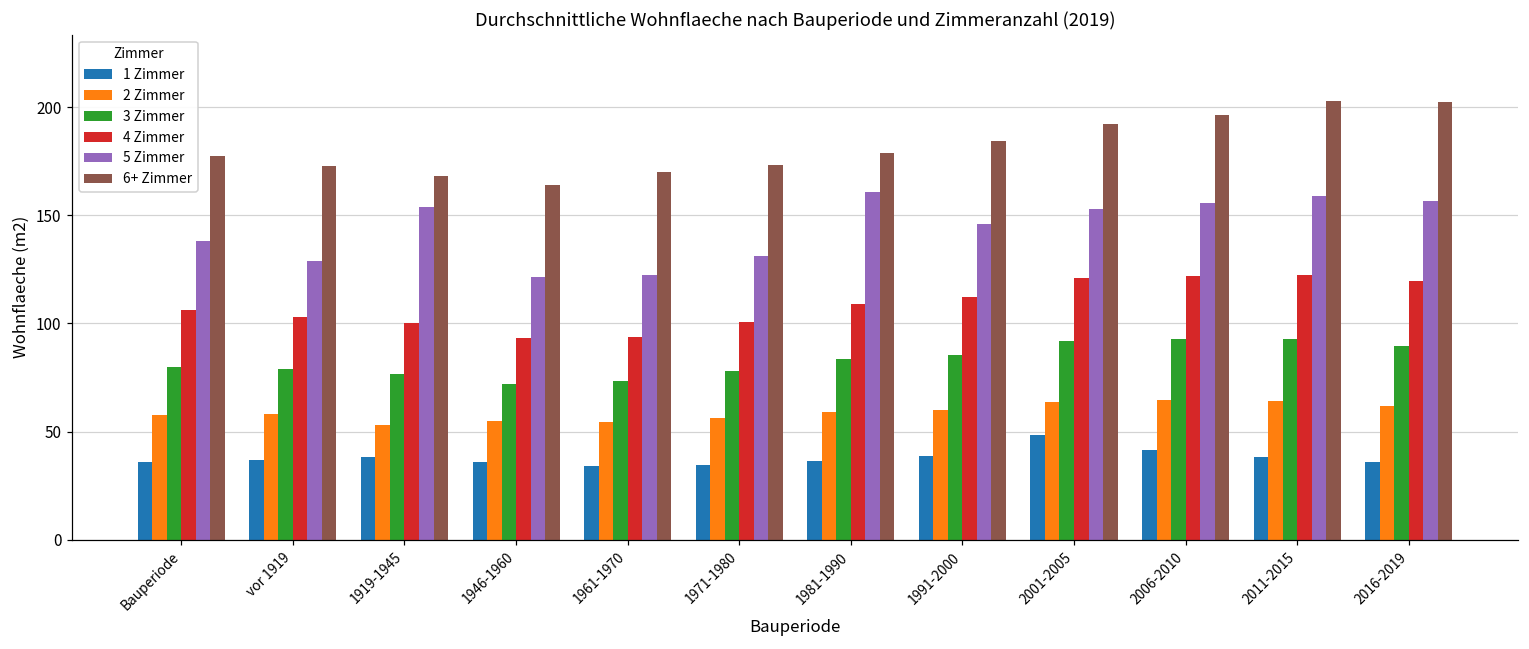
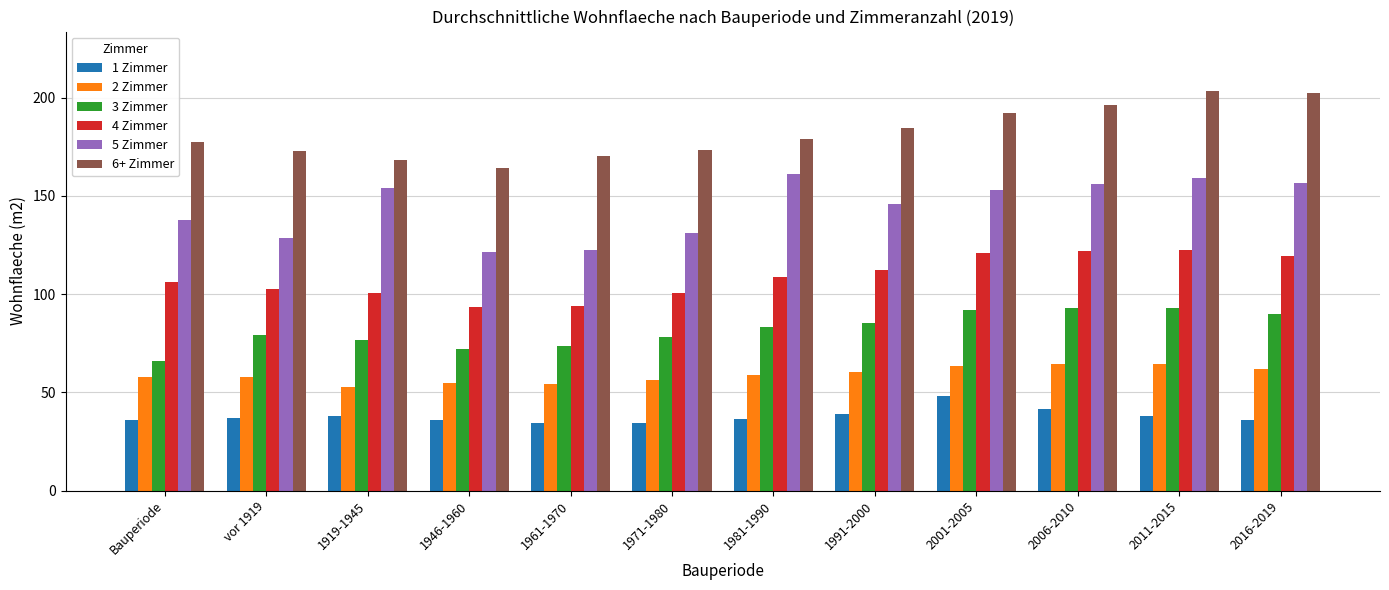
  {
    "1 Zimmer": {
      "Bauperiode": 36,
      "vor 1919": 37,
      "1919-1945": 38,
      "1946-1960": 36,
      "1961-1970": 34,
      "1971-1980": 34,
      "1981-1990": 36,
      "1991-2000": 39,
      "2001-2005": 48,
      "2006-2010": 41,
      "2011-2015": 38,
      "2016-2019": 36
    },
    "2 Zimmer": {
      "Bauperiode": 58,
      "vor 1919": 58,
      "1919-1945": 53,
      "1946-1960": 55,
      "1961-1970": 54,
      "1971-1980": 56,
      "1981-1990": 59,
      "1991-2000": 60,
      "2001-2005": 64,
      "2006-2010": 64,
      "2011-2015": 64,
      "2016-2019": 62
    },
    "3 Zimmer": {
-     "Bauperiode": 80,
+     "Bauperiode": 66,
      "vor 1919": 79,
      "1919-1945": 77,
      "1946-1960": 72,
      "1961-1970": 74,
      "1971-1980": 78,
      "1981-1990": 83,
      "1991-2000": 86,
      "2001-2005": 92,
      "2006-2010": 93,
      "2011-2015": 93,
      "2016-2019": 90
    },
    "4 Zimmer": {
      "Bauperiode": 106,
      "vor 1919": 103,
      "1919-1945": 100,
      "1946-1960": 93,
      "1961-1970": 94,
      "1971-1980": 101,
      "1981-1990": 109,
      "1991-2000": 112,
      "2001-2005": 121,
      "2006-2010": 122,
      "2011-2015": 123,
      "2016-2019": 120
    },
    "5 Zimmer": {
      "Bauperiode": 138,
      "vor 1919": 129,
      "1919-1945": 154,
      "1946-1960": 122,
      "1961-1970": 123,
      "1971-1980": 131,
      "1981-1990": 161,
      "1991-2000": 146,
      "2001-2005": 153,
      "2006-2010": 156,
      "2011-2015": 159,
      "2016-2019": 157
    },
    "6+ Zimmer": {
      "Bauperiode": 178,
      "vor 1919": 173,
      "1919-1945": 168,
      "1946-1960": 164,
      "1961-1970": 170,
      "1971-1980": 173,
      "1981-1990": 179,
      "1991-2000": 184,
      "2001-2005": 192,
      "2006-2010": 196,
      "2011-2015": 203,
      "2016-2019": 202
    }
  }
